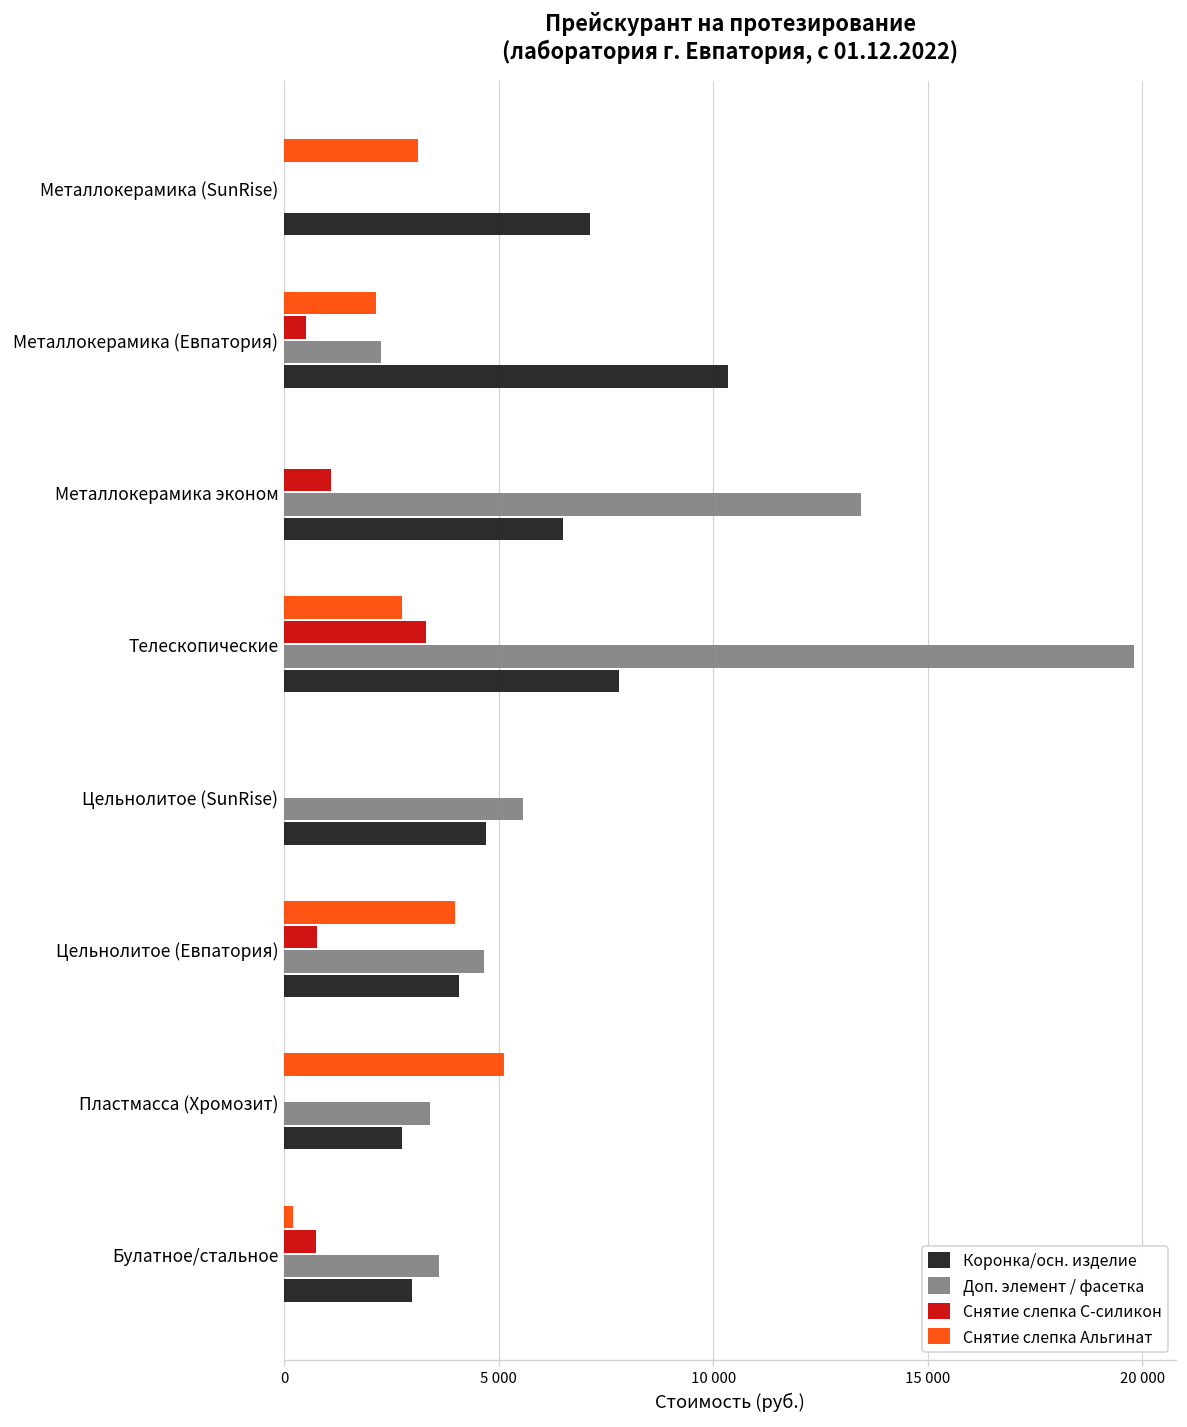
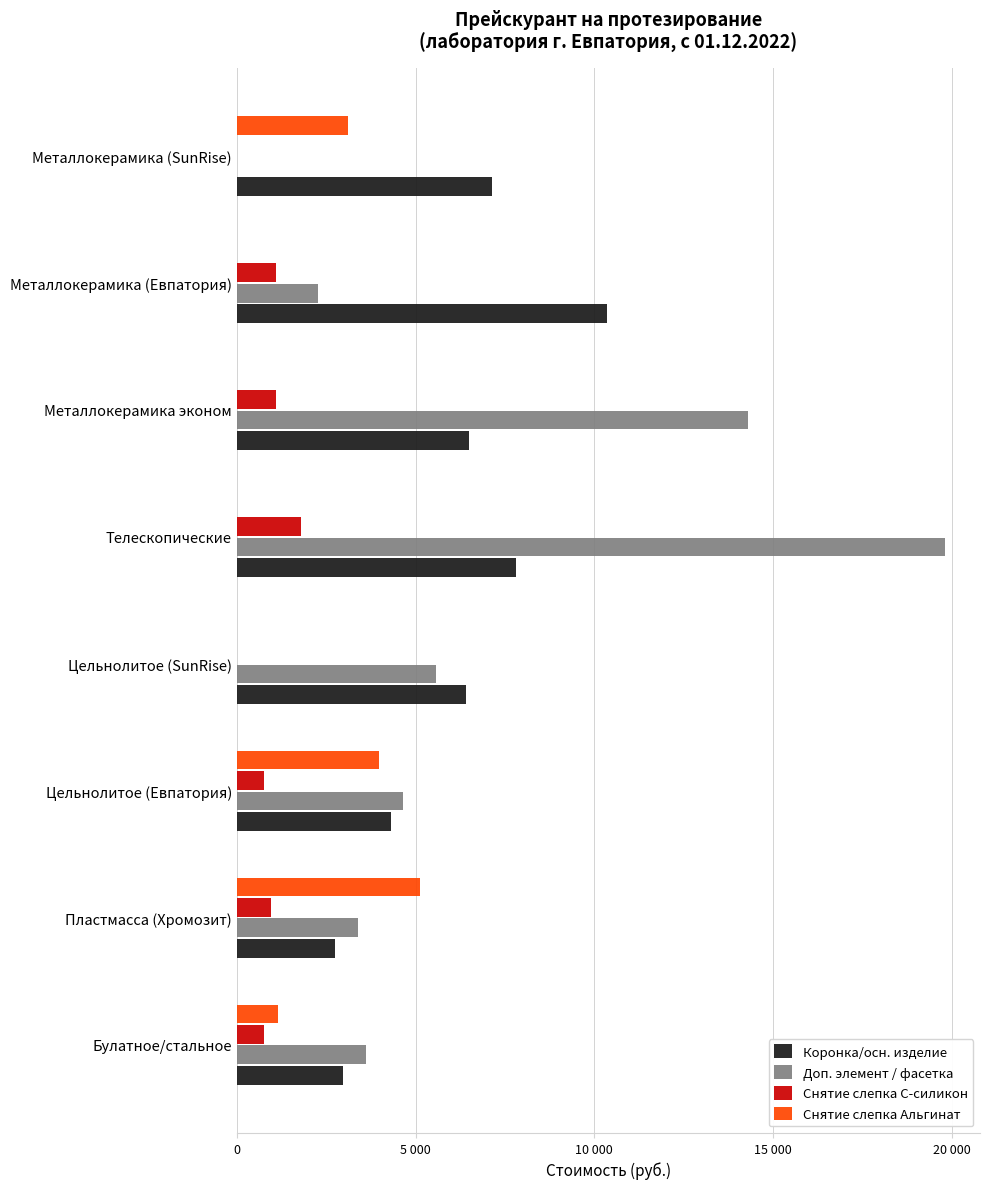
  {
    "Коронка/осн. изделие": {
      "Металлокерамика (SunRise)": 7100,
      "Металлокерамика (Евпатория)": 10400,
      "Металлокерамика эконом": 6500,
      "Телескопические": 7800,
-     "Цельнолитое (SunRise)": 4700,
-     "Цельнолитое (Евпатория)": 4100,
+     "Цельнолитое (SunRise)": 6400,
+     "Цельнолитое (Евпатория)": 4300,
      "Пластмасса (Хромозит)": 2800,
      "Булатное/стальное": 3000
    },
    "Доп. элемент / фасетка": {
      "Металлокерамика (SunRise)": 0,
      "Металлокерамика (Евпатория)": 2300,
-     "Металлокерамика эконом": 13400,
+     "Металлокерамика эконом": 14300,
      "Телескопические": 19800,
      "Цельнолитое (SunRise)": 5600,
      "Цельнолитое (Евпатория)": 4700,
      "Пластмасса (Хромозит)": 3400,
      "Булатное/стальное": 3600
    },
    "Снятие слепка С-силикон": {
      "Металлокерамика (SunRise)": 0,
-     "Металлокерамика (Евпатория)": 500,
+     "Металлокерамика (Евпатория)": 1100,
      "Металлокерамика эконом": 1100,
-     "Телескопические": 3300,
+     "Телескопические": 1800,
      "Цельнолитое (SunRise)": 0,
      "Цельнолитое (Евпатория)": 800,
-     "Пластмасса (Хромозит)": 0,
+     "Пластмасса (Хромозит)": 1000,
      "Булатное/стальное": 800
    },
    "Снятие слепка Альгинат": {
      "Металлокерамика (SunRise)": 3100,
-     "Металлокерамика (Евпатория)": 2100,
+     "Металлокерамика (Евпатория)": 0,
      "Металлокерамика эконом": 0,
-     "Телескопические": 2700,
+     "Телескопические": 0,
      "Цельнолитое (SunRise)": 0,
      "Цельнолитое (Евпатория)": 4000,
      "Пластмасса (Хромозит)": 5100,
-     "Булатное/стальное": 200
+     "Булатное/стальное": 1100
    }
  }
